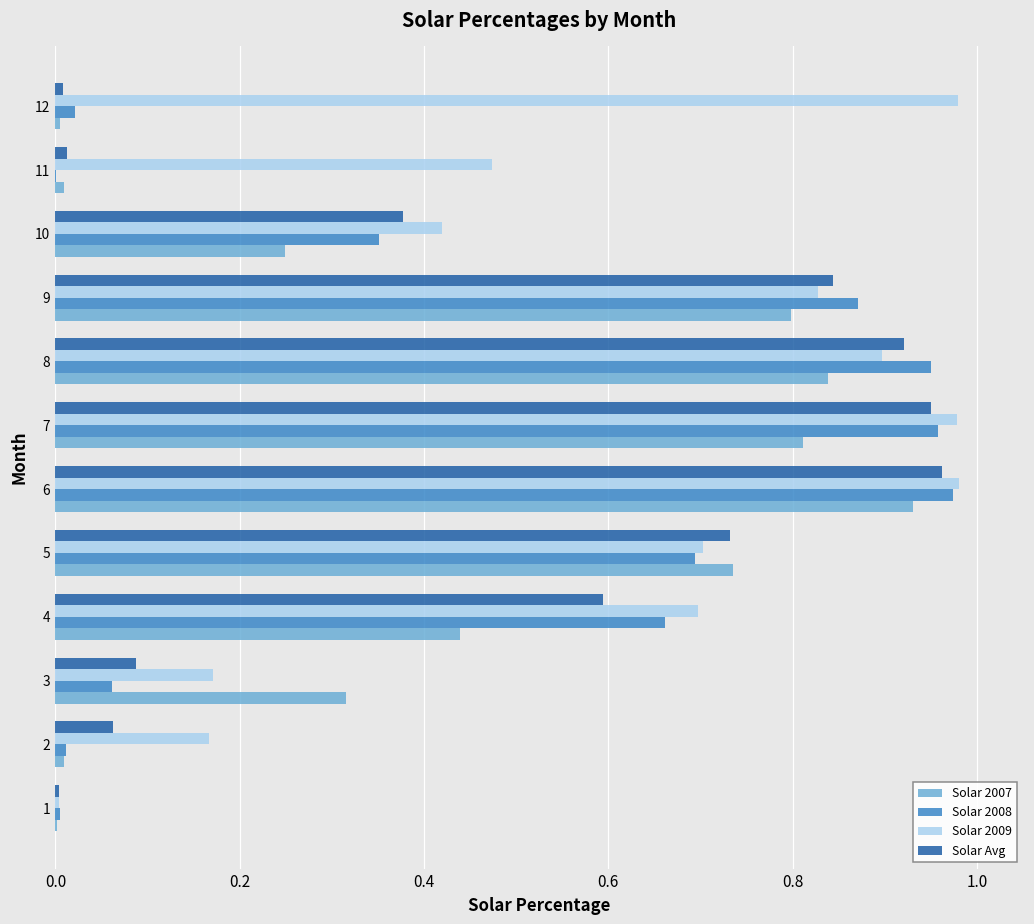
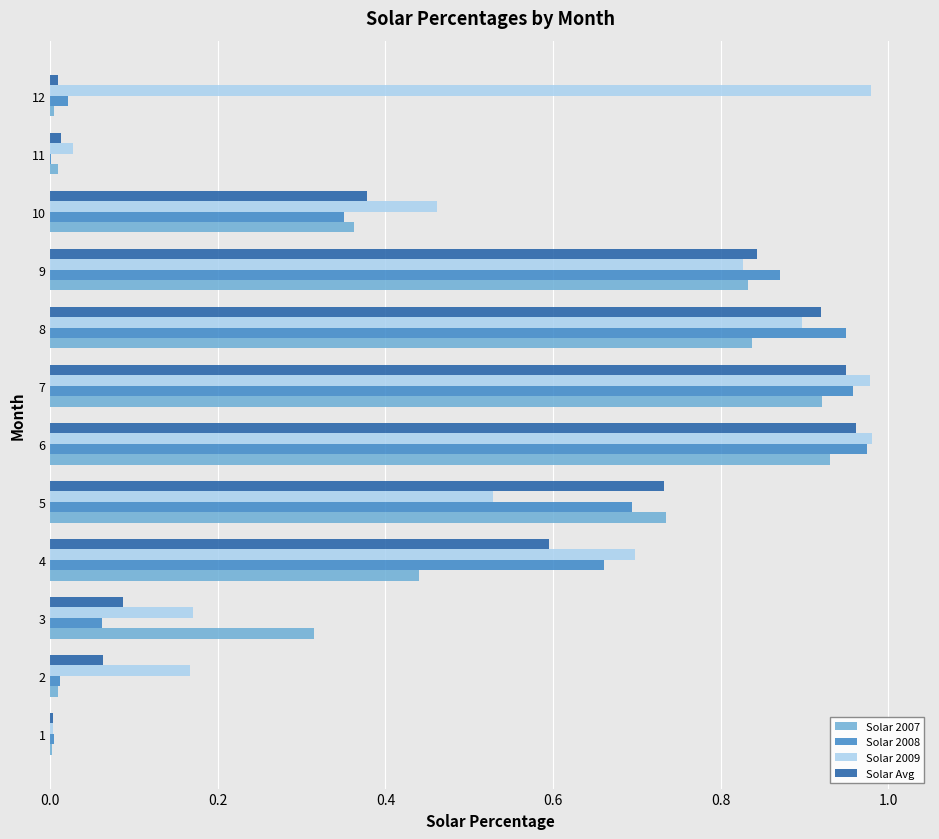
  {
    "Solar 2007": {
      "12": 0.00,
      "11": 0.01,
-     "10": 0.25,
-     "9": 0.80,
+     "10": 0.36,
+     "9": 0.83,
      "8": 0.84,
-     "7": 0.81,
+     "7": 0.92,
      "6": 0.93,
      "5": 0.73,
      "4": 0.44,
      "3": 0.31,
      "2": 0.01
    },
    "Solar 2009": {
      "12": 0.98,
-     "11": 0.47,
-     "10": 0.42,
+     "11": 0.03,
+     "10": 0.46,
      "9": 0.83,
      "8": 0.90,
      "7": 0.98,
      "6": 0.98,
-     "5": 0.70,
+     "5": 0.53,
      "4": 0.70,
      "3": 0.17,
      "2": 0.17,
      "1": 0.00
    }
  }
